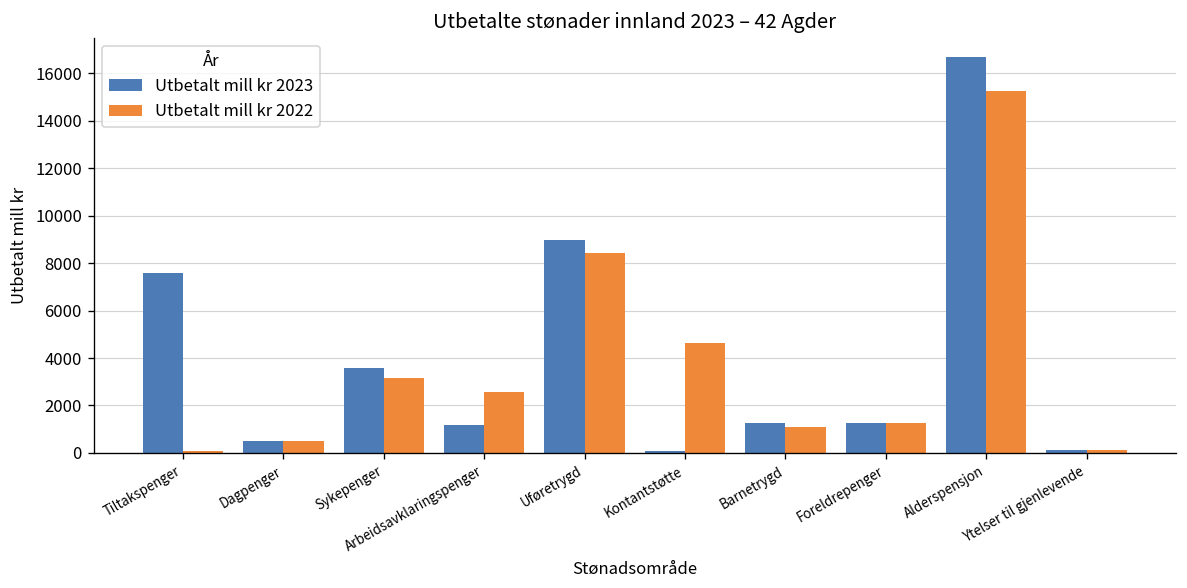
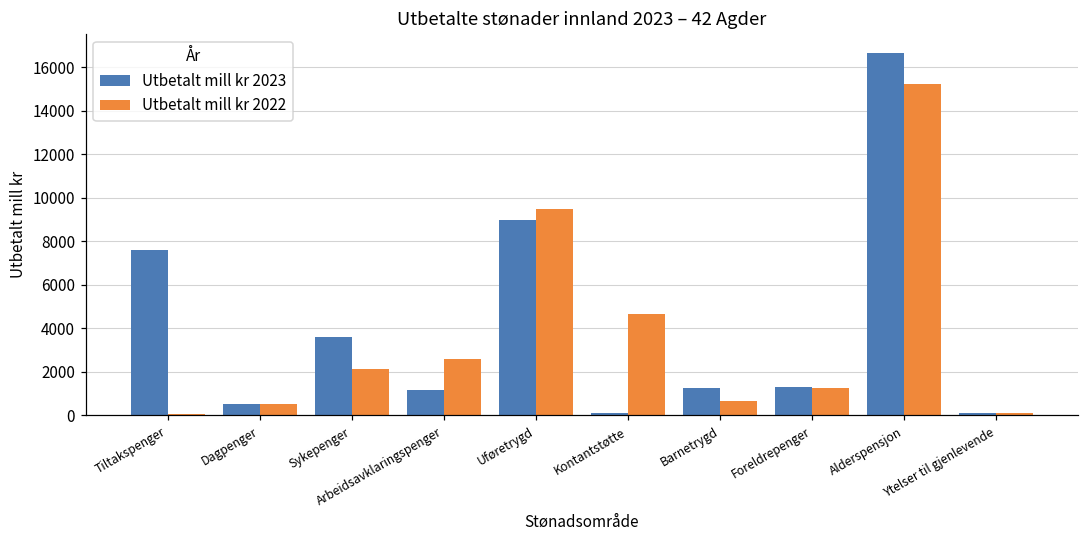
  {
    "Utbetalt mill kr 2023": {
      "Tiltakspenger": 7600,
      "Dagpenger": 500,
      "Sykepenger": 3600,
      "Arbeidsavklaringspenger": 1200,
      "Uføretrygd": 9000,
      "Barnetrygd": 1300,
      "Foreldrepenger": 1300,
      "Alderspensjon": 16700
    },
    "Utbetalt mill kr 2022": {
      "Dagpenger": 500,
-     "Sykepenger": 3100,
+     "Sykepenger": 2100,
      "Arbeidsavklaringspenger": 2600,
-     "Uføretrygd": 8400,
+     "Uføretrygd": 9500,
      "Kontantstøtte": 4600,
-     "Barnetrygd": 1100,
+     "Barnetrygd": 600,
      "Foreldrepenger": 1300,
      "Alderspensjon": 15300
    }
  }
